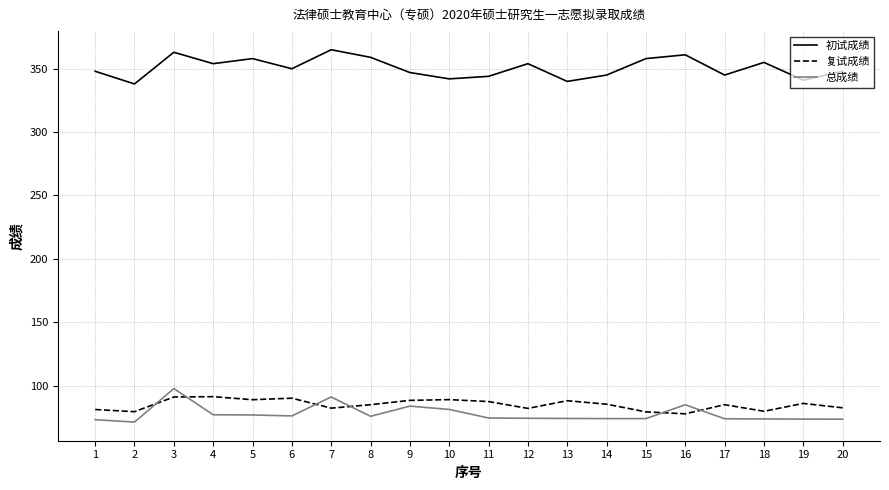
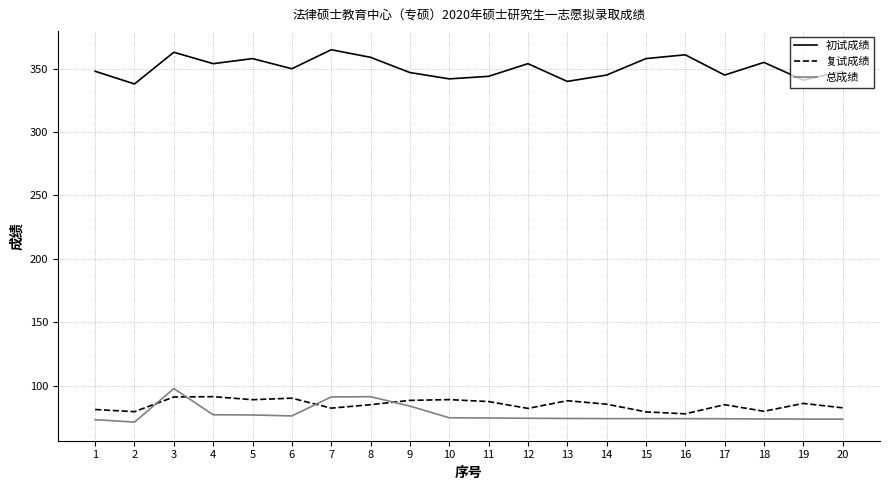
  {
    "总成绩": {
      "1": 73,
      "2": 71,
      "3": 98,
      "4": 77,
      "5": 77,
      "6": 76,
      "7": 91,
-     "8": 76,
+     "8": 91,
      "9": 84,
-     "10": 81,
+     "10": 75,
      "11": 74,
      "12": 74,
      "13": 74,
      "14": 74,
      "15": 74,
-     "16": 85,
+     "16": 74,
      "17": 74,
      "18": 74,
      "19": 74,
      "20": 73
    }
  }
